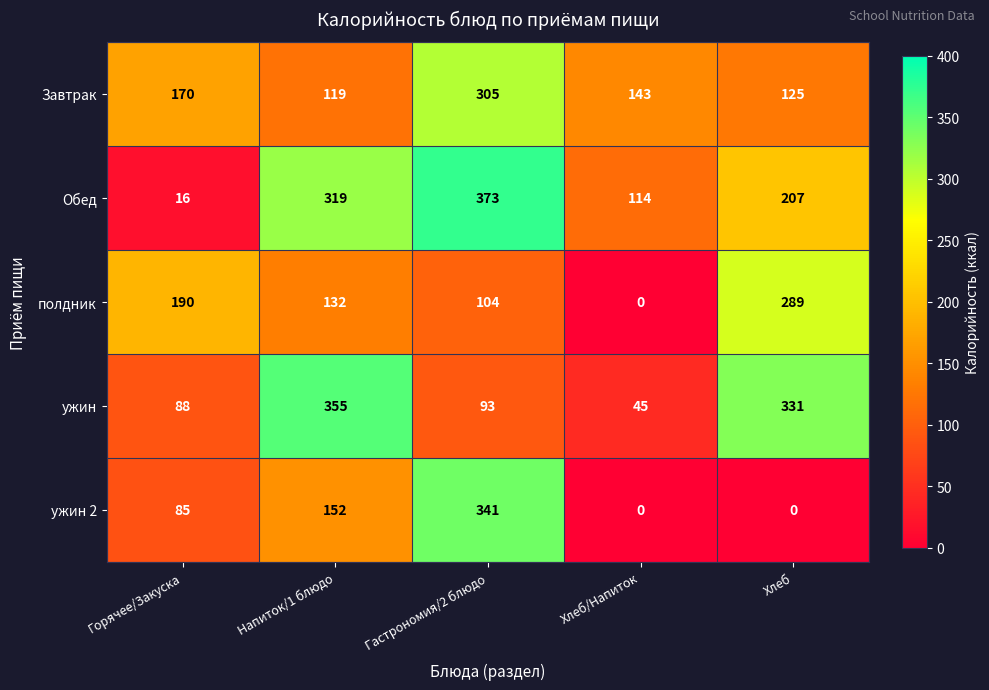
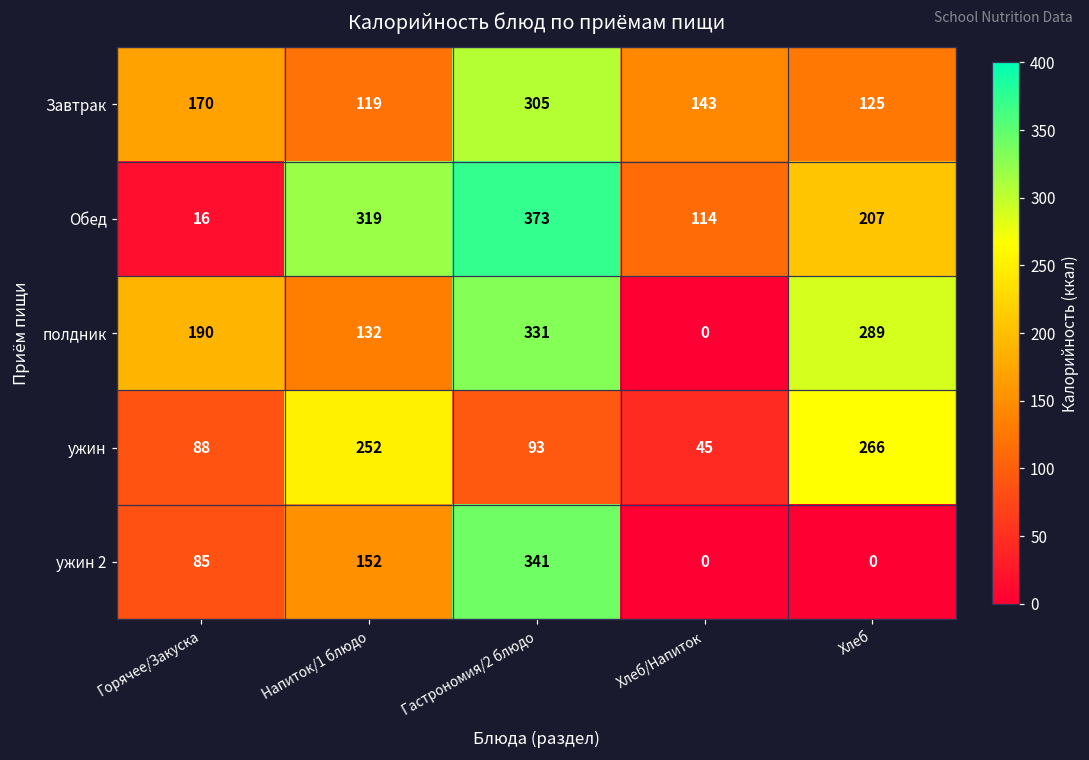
  {
    "Завтрак": {
      "Горячее/Закуска": 170,
      "Напиток/1 блюдо": 119,
      "Гастрономия/2 блюдо": 305,
      "Хлеб/Напиток": 143,
      "Хлеб": 125
    },
    "Обед": {
      "Горячее/Закуска": 16,
      "Напиток/1 блюдо": 319,
      "Гастрономия/2 блюдо": 373,
      "Хлеб/Напиток": 114,
      "Хлеб": 207
    },
    "полдник": {
      "Горячее/Закуска": 190,
      "Напиток/1 блюдо": 132,
-     "Гастрономия/2 блюдо": 104,
+     "Гастрономия/2 блюдо": 331,
      "Хлеб/Напиток": 0,
      "Хлеб": 289
    },
    "ужин": {
      "Горячее/Закуска": 88,
-     "Напиток/1 блюдо": 355,
+     "Напиток/1 блюдо": 252,
      "Гастрономия/2 блюдо": 93,
      "Хлеб/Напиток": 45,
-     "Хлеб": 331
+     "Хлеб": 266
    },
    "ужин 2": {
      "Горячее/Закуска": 85,
      "Напиток/1 блюдо": 152,
      "Гастрономия/2 блюдо": 341,
      "Хлеб/Напиток": 0,
      "Хлеб": 0
    }
  }
